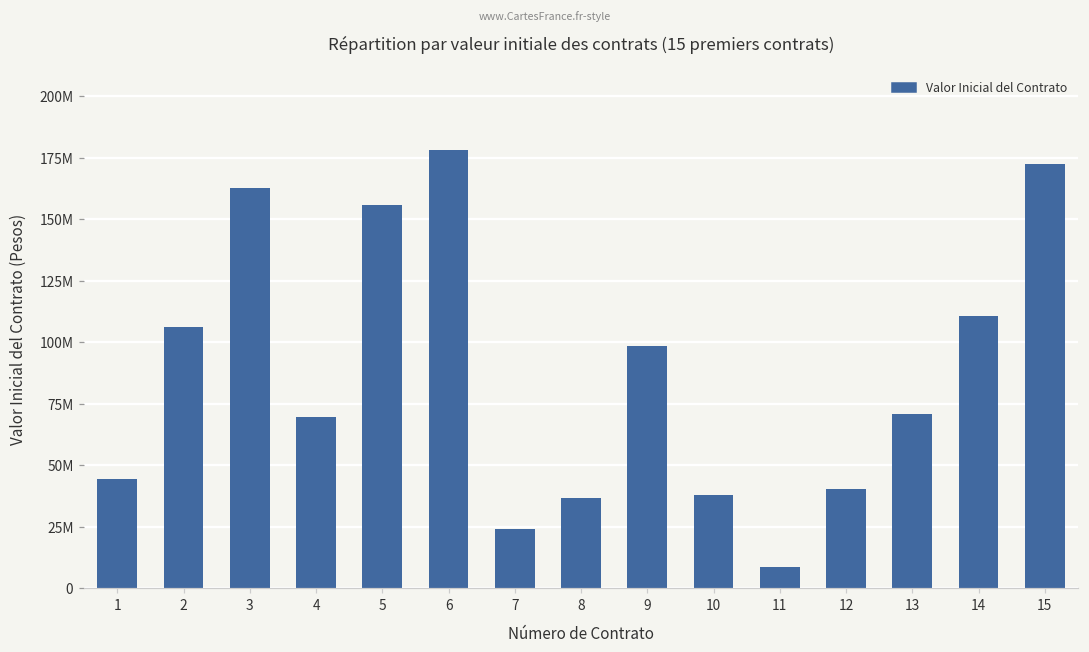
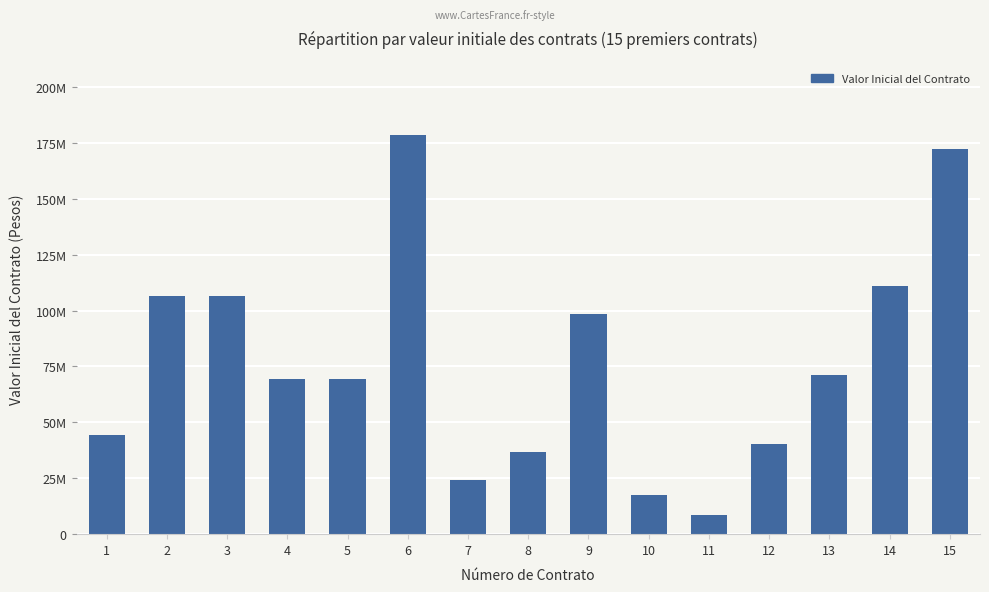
  {
    "1": 44000000,
    "2": 106000000,
-   "3": 163000000,
+   "3": 106000000,
    "4": 70000000,
-   "5": 156000000,
+   "5": 70000000,
    "6": 178000000,
    "7": 24000000,
    "8": 37000000,
    "9": 99000000,
-   "10": 38000000,
+   "10": 18000000,
    "11": 9000000,
    "12": 41000000,
    "13": 71000000,
    "14": 111000000,
    "15": 172000000
  }
